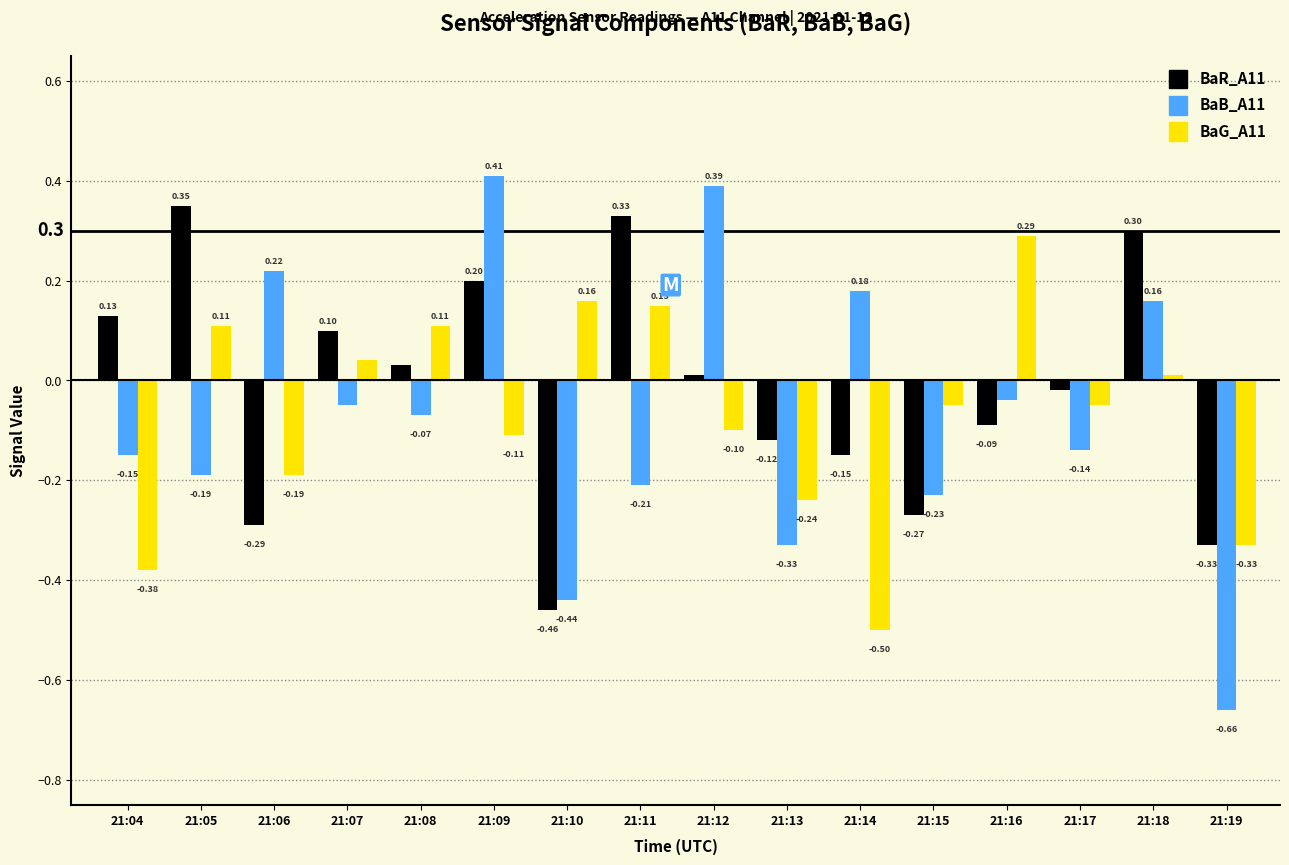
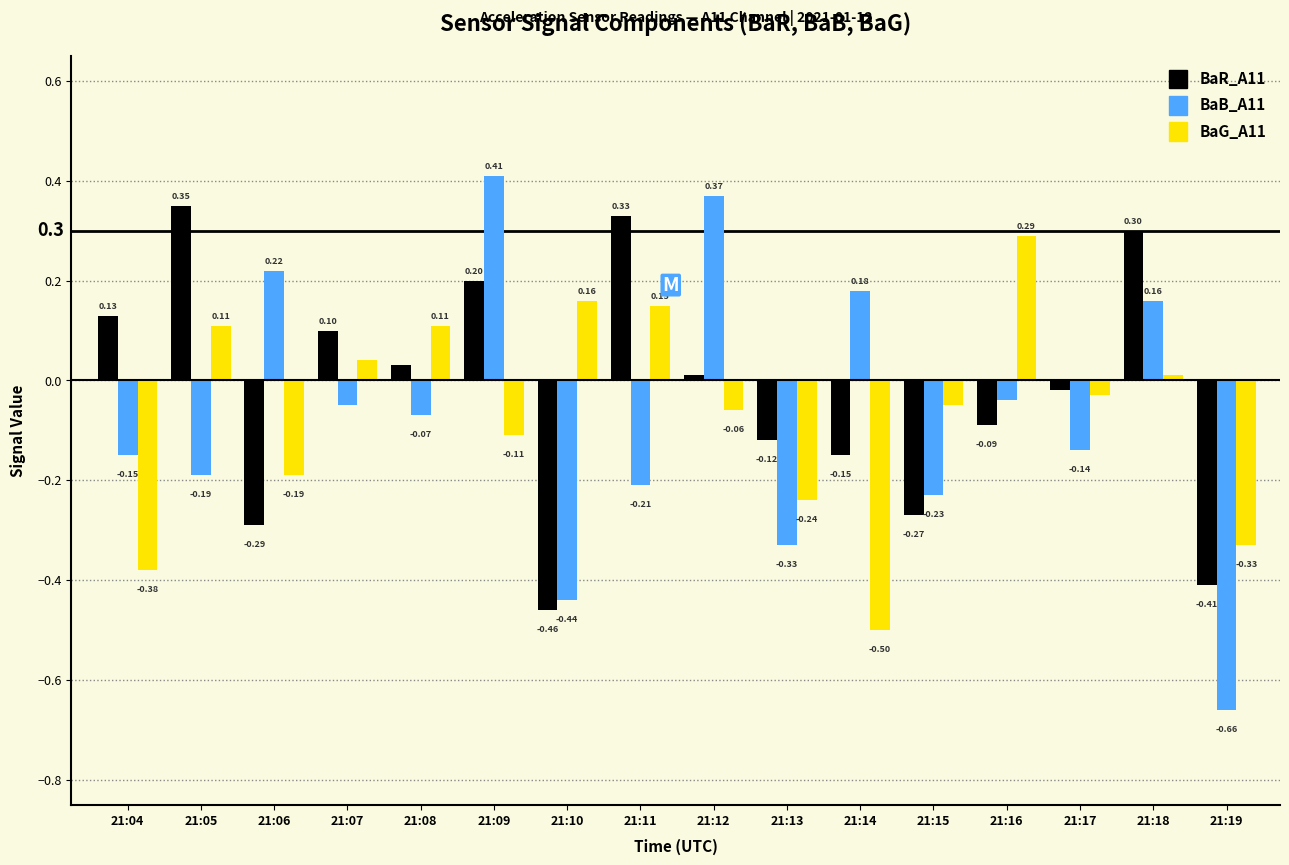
  {
    "BaR_A11": {
      "21:04": 0.13,
      "21:05": 0.35,
      "21:06": -0.29,
      "21:07": 0.10,
      "21:09": 0.20,
      "21:10": -0.46,
      "21:11": 0.33,
      "21:13": -0.12,
      "21:14": -0.15,
      "21:15": -0.27,
      "21:16": -0.09,
      "21:18": 0.30,
-     "21:19": -0.33
+     "21:19": -0.41
    },
    "BaB_A11": {
      "21:04": -0.15,
      "21:05": -0.19,
      "21:06": 0.22,
      "21:08": -0.07,
      "21:09": 0.41,
      "21:10": -0.44,
      "21:11": -0.21,
-     "21:12": 0.39,
+     "21:12": 0.37,
      "21:13": -0.33,
      "21:14": 0.18,
      "21:15": -0.23,
      "21:17": -0.14,
      "21:18": 0.16,
      "21:19": -0.66
    },
    "BaG_A11": {
      "21:04": -0.38,
      "21:05": 0.11,
      "21:06": -0.19,
      "21:08": 0.11,
      "21:09": -0.11,
      "21:10": 0.16,
-     "21:12": -0.10,
+     "21:12": -0.06,
      "21:13": -0.24,
      "21:14": -0.50,
      "21:16": 0.29,
-     "21:17": -0.05,
+     "21:17": -0.03,
      "21:19": -0.33
    }
  }
